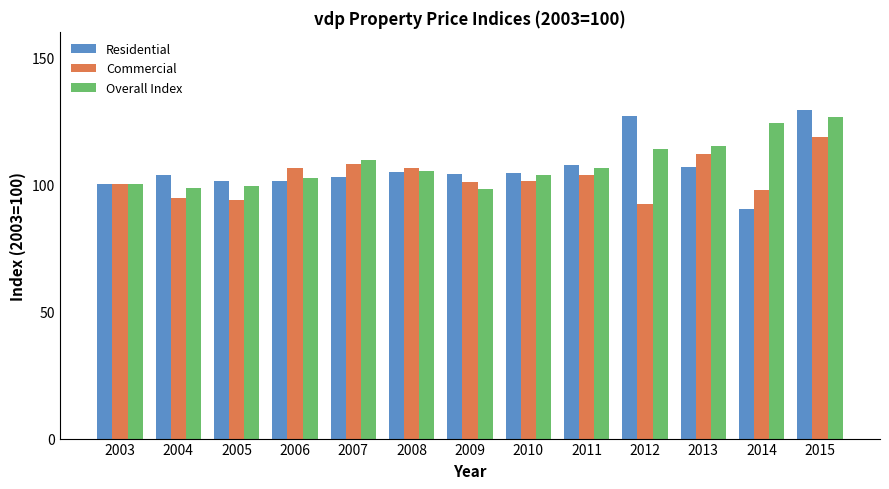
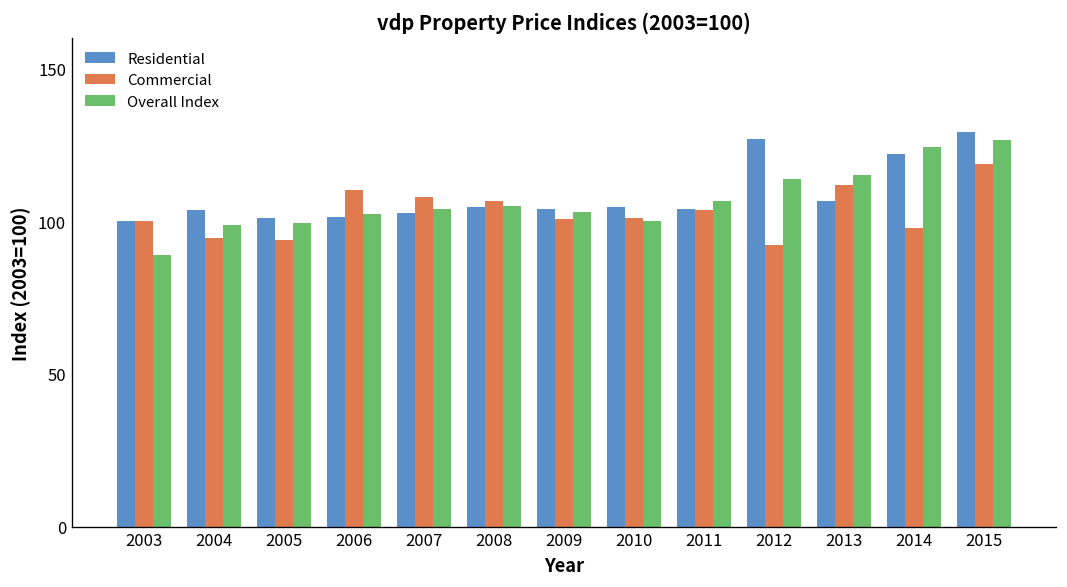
  {
    "Residential": {
      "2003": 100,
      "2004": 104,
      "2005": 101,
      "2006": 101,
      "2007": 103,
      "2008": 105,
      "2009": 104,
      "2010": 105,
-     "2011": 108,
+     "2011": 104,
      "2012": 127,
      "2013": 107,
-     "2014": 90,
+     "2014": 122,
      "2015": 129
    },
    "Commercial": {
      "2003": 100,
      "2004": 95,
      "2005": 94,
-     "2006": 106,
+     "2006": 110,
      "2007": 108,
      "2008": 107,
      "2009": 101,
      "2010": 101,
      "2011": 104,
      "2012": 92,
      "2013": 112,
      "2014": 98,
      "2015": 119
    },
    "Overall Index": {
-     "2003": 100,
+     "2003": 89,
      "2004": 99,
      "2005": 99,
      "2006": 103,
-     "2007": 110,
+     "2007": 104,
      "2008": 105,
-     "2009": 98,
-     "2010": 104,
+     "2009": 103,
+     "2010": 100,
      "2011": 107,
      "2012": 114,
      "2013": 115,
      "2014": 124,
      "2015": 127
    }
  }
